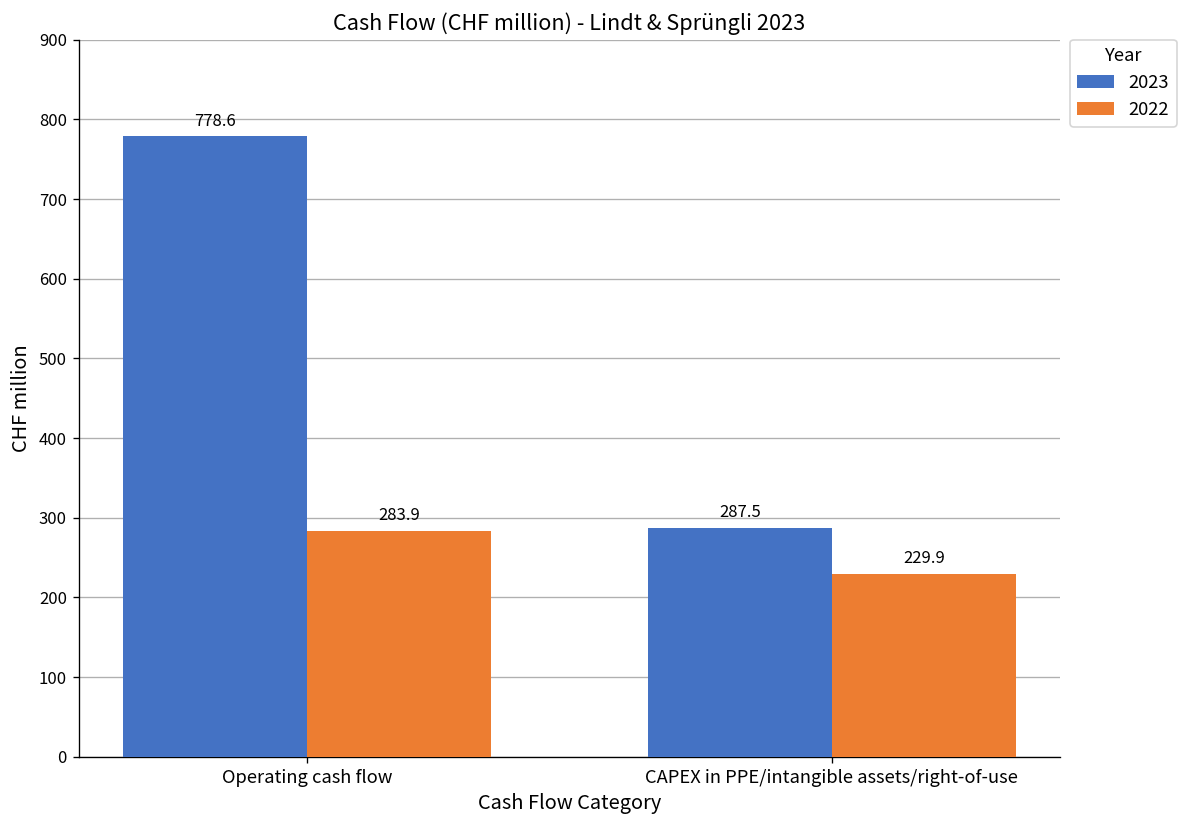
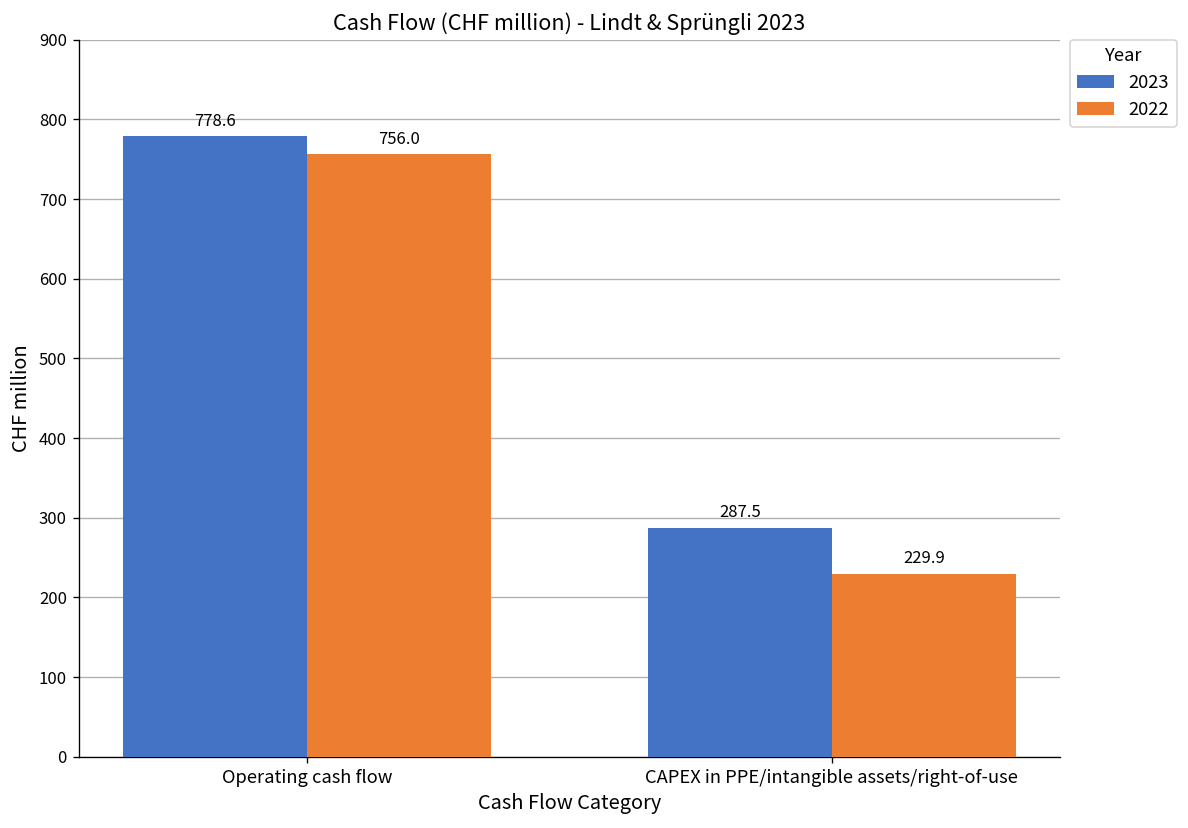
  {
    "2023": {
      "Operating cash flow": 778.6,
      "CAPEX in PPE/intangible assets/right-of-use": 287.5
    },
    "2022": {
-     "Operating cash flow": 283.9,
+     "Operating cash flow": 756.0,
      "CAPEX in PPE/intangible assets/right-of-use": 229.9
    }
  }
